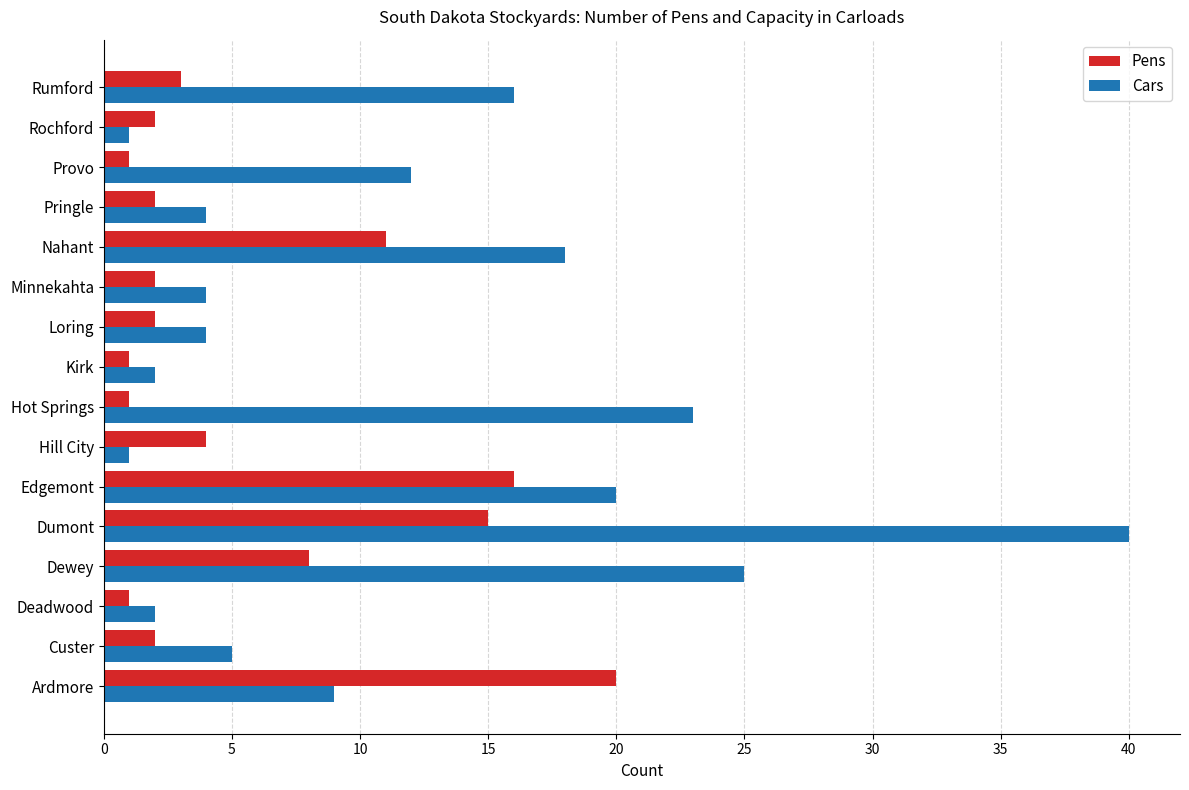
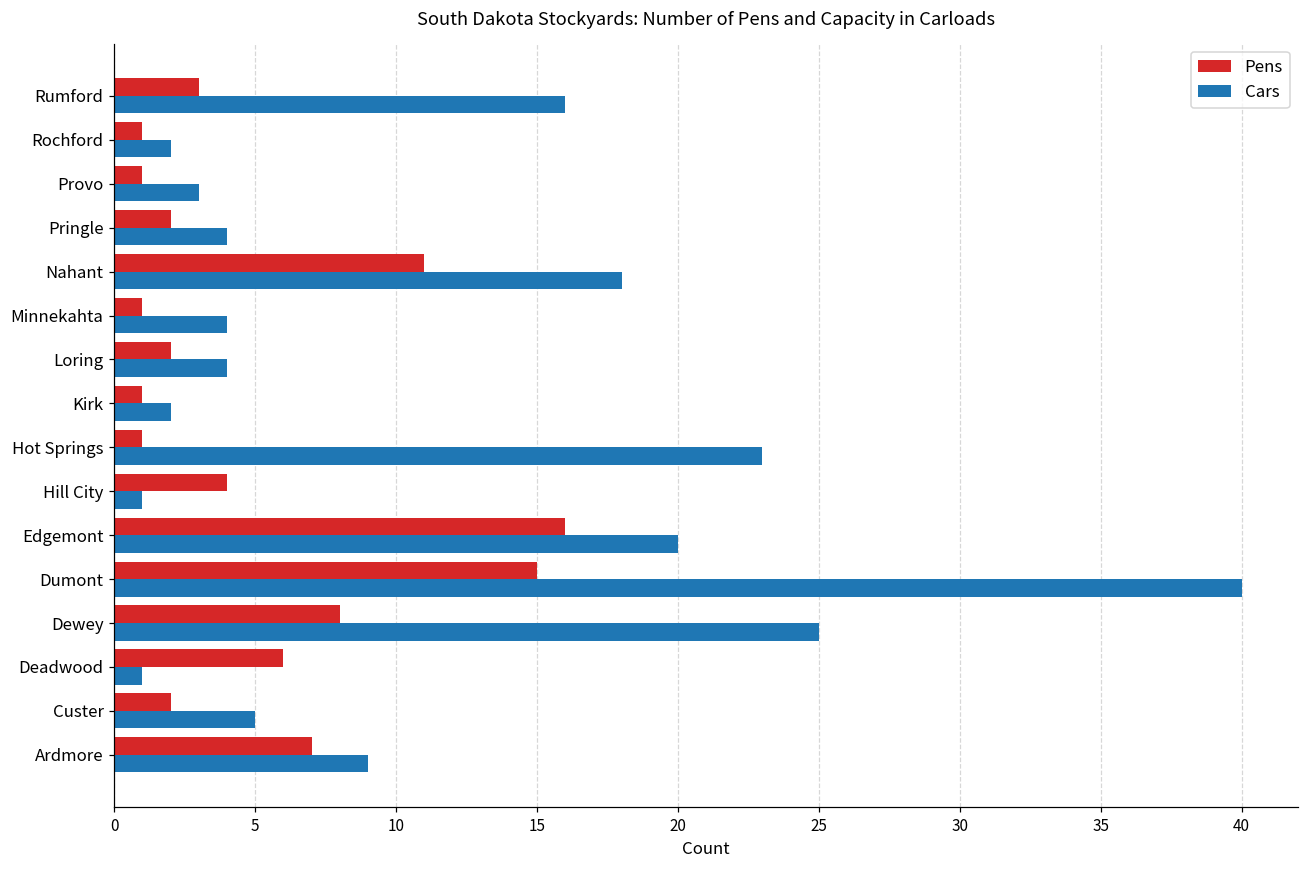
  {
    "Pens": {
      "Rumford": 3,
-     "Rochford": 2,
+     "Rochford": 1,
      "Provo": 1,
      "Pringle": 2,
      "Nahant": 11,
-     "Minnekahta": 2,
+     "Minnekahta": 1,
      "Loring": 2,
      "Kirk": 1,
      "Hot Springs": 1,
      "Hill City": 4,
      "Edgemont": 16,
      "Dumont": 15,
      "Dewey": 8,
-     "Deadwood": 1,
+     "Deadwood": 6,
      "Custer": 2,
-     "Ardmore": 20
+     "Ardmore": 7
    },
    "Cars": {
      "Rumford": 16,
-     "Rochford": 1,
-     "Provo": 12,
+     "Rochford": 2,
+     "Provo": 3,
      "Pringle": 4,
      "Nahant": 18,
      "Minnekahta": 4,
      "Loring": 4,
      "Kirk": 2,
      "Hot Springs": 23,
      "Hill City": 1,
      "Edgemont": 20,
      "Dumont": 40,
      "Dewey": 25,
-     "Deadwood": 2,
+     "Deadwood": 1,
      "Custer": 5,
      "Ardmore": 9
    }
  }
